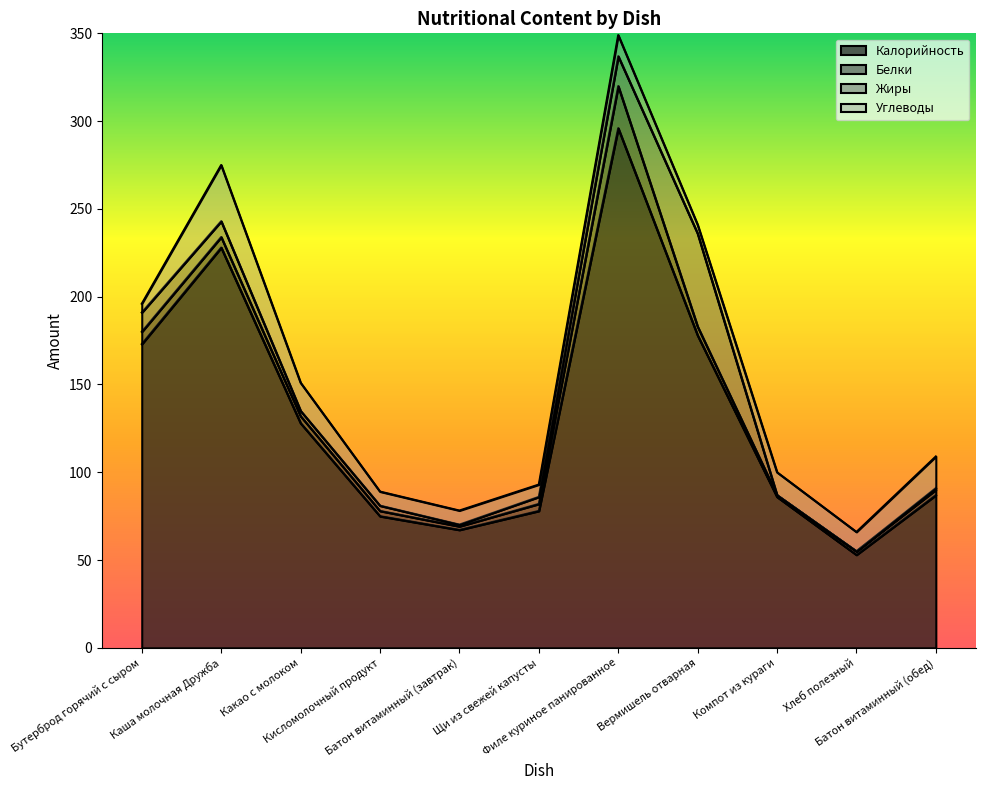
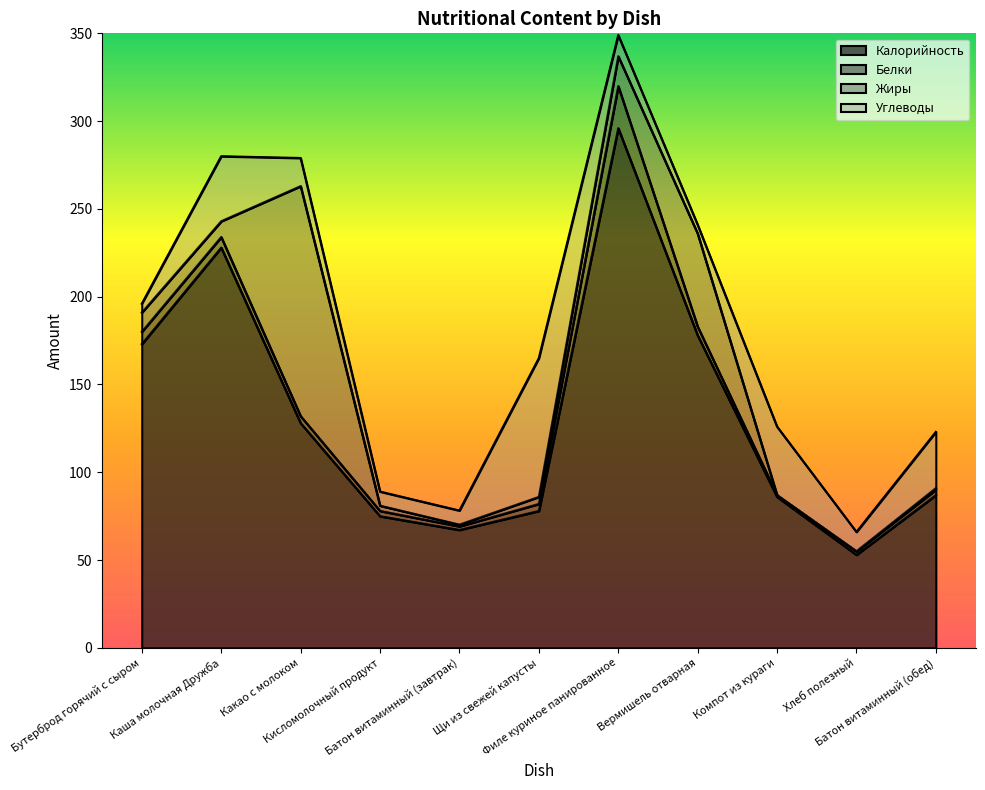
  {
    "Жиры": {
      "Бутерброд горячий с сыром": 11,
      "Каша молочная Дружба": 9,
-     "Какао с молоком": 3,
+     "Какао с молоком": 131,
      "Кисломолочный продукт": 3,
      "Щи из свежей капусты": 4,
      "Филе куриное панированное": 17,
      "Вермишель отварная": 53
    },
    "Углеводы": {
      "Бутерброд горячий с сыром": 5,
-     "Каша молочная Дружба": 32,
+     "Каша молочная Дружба": 37,
      "Какао с молоком": 16,
      "Кисломолочный продукт": 8,
      "Батон витаминный (завтрак)": 8,
-     "Щи из свежей капусты": 7,
+     "Щи из свежей капусты": 79,
      "Филе куриное панированное": 12,
      "Вермишель отварная": 5,
-     "Компот из кураги": 13,
+     "Компот из кураги": 39,
      "Хлеб полезный": 11,
-     "Батон витаминный (обед)": 18
+     "Батон витаминный (обед)": 32
    }
  }
